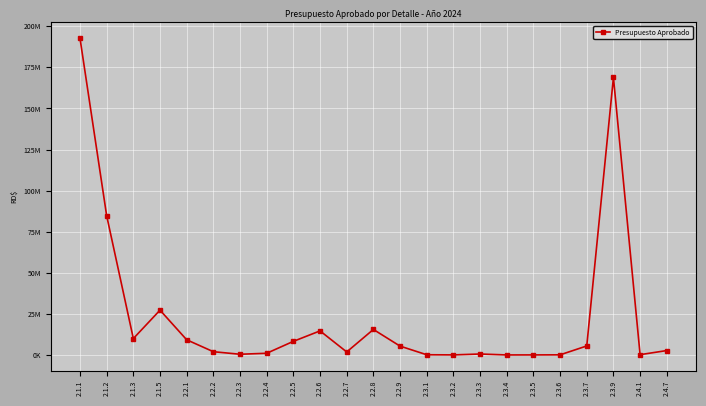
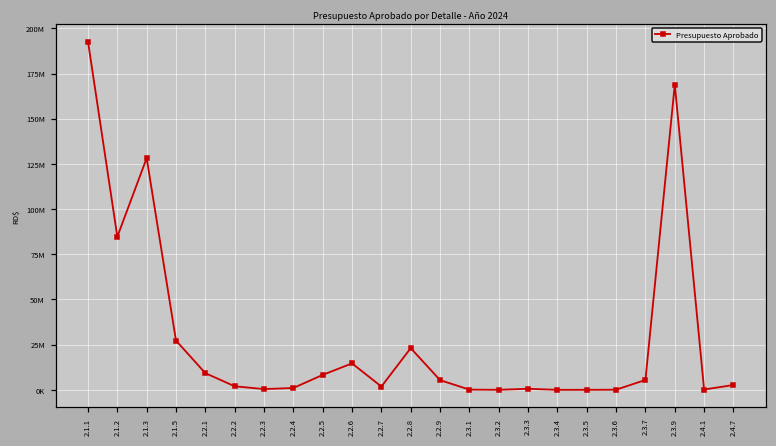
  {
    "2.1.1": 193000000,
    "2.1.2": 85000000,
-   "2.1.3": 10000000,
+   "2.1.3": 128000000,
    "2.1.5": 27000000,
    "2.2.1": 9000000,
    "2.2.2": 2000000,
    "2.2.3": 0,
    "2.2.4": 1000000,
    "2.2.5": 8000000,
    "2.2.6": 15000000,
    "2.2.7": 2000000,
-   "2.2.8": 16000000,
+   "2.2.8": 23000000,
    "2.2.9": 5000000,
    "2.3.1": 0,
    "2.3.2": 0,
    "2.3.3": 1000000,
    "2.3.4": 0,
    "2.3.5": 0,
    "2.3.6": 0,
    "2.3.7": 6000000,
    "2.3.9": 169000000,
    "2.4.1": 0,
    "2.4.7": 3000000
  }
